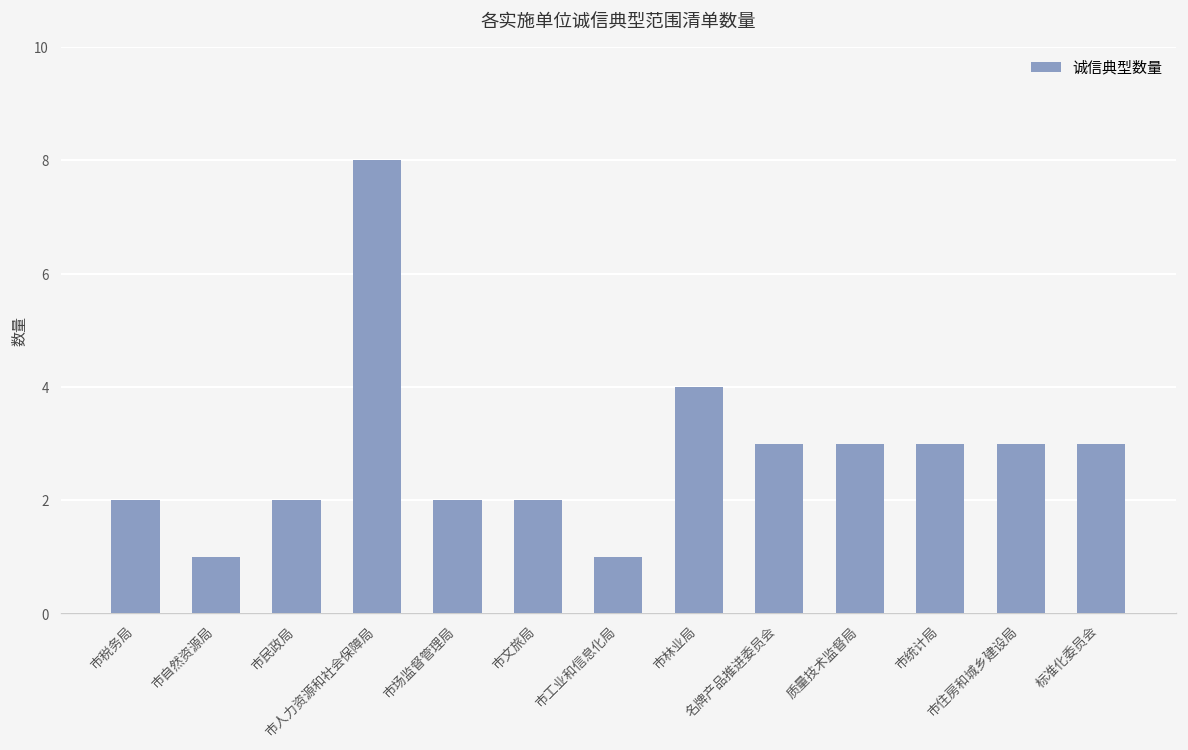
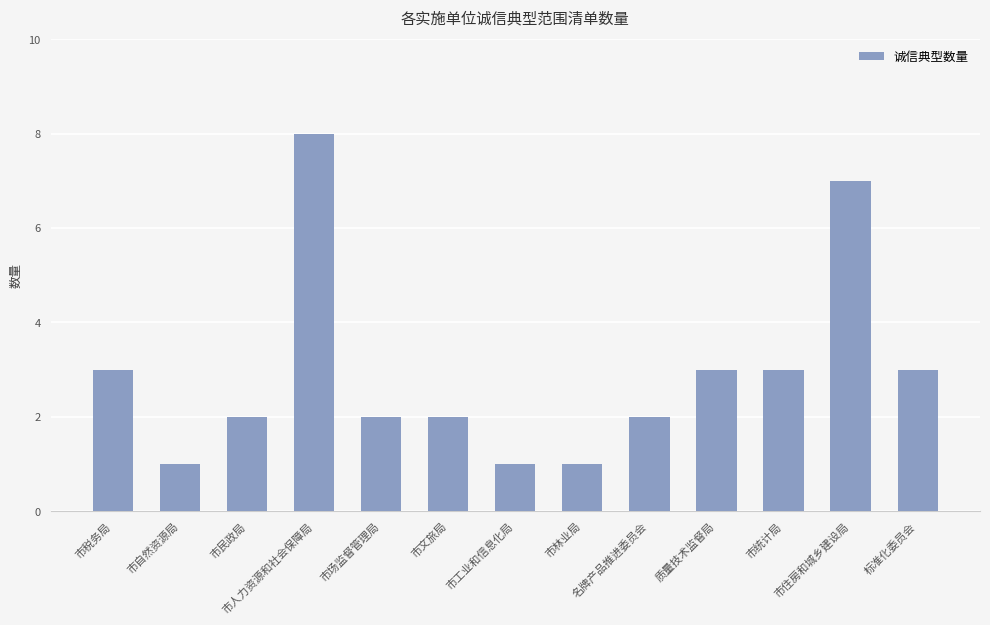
  {
-   "市税务局": 2,
+   "市税务局": 3,
    "市自然资源局": 1,
    "市民政局": 2,
    "市人力资源和社会保障局": 8,
    "市场监督管理局": 2,
    "市文旅局": 2,
    "市工业和信息化局": 1,
-   "市林业局": 4,
-   "名牌产品推进委员会": 3,
+   "市林业局": 1,
+   "名牌产品推进委员会": 2,
    "质量技术监督局": 3,
    "市统计局": 3,
-   "市住房和城乡建设局": 3,
+   "市住房和城乡建设局": 7,
    "标准化委员会": 3
  }
